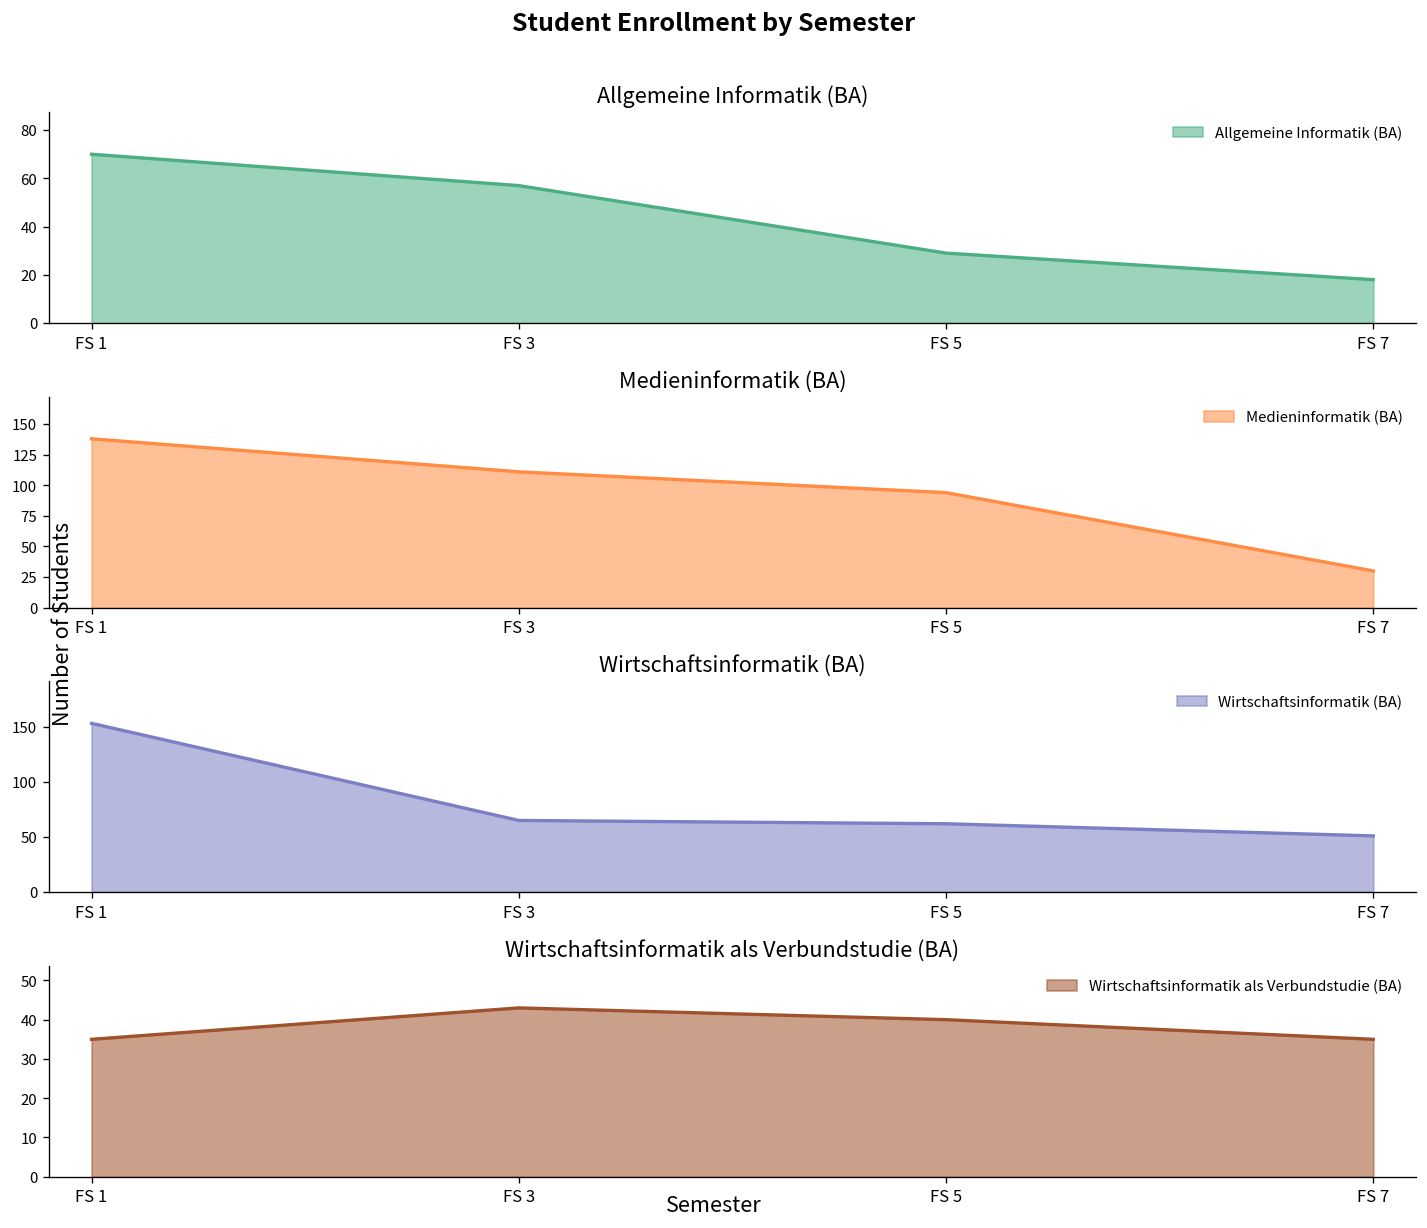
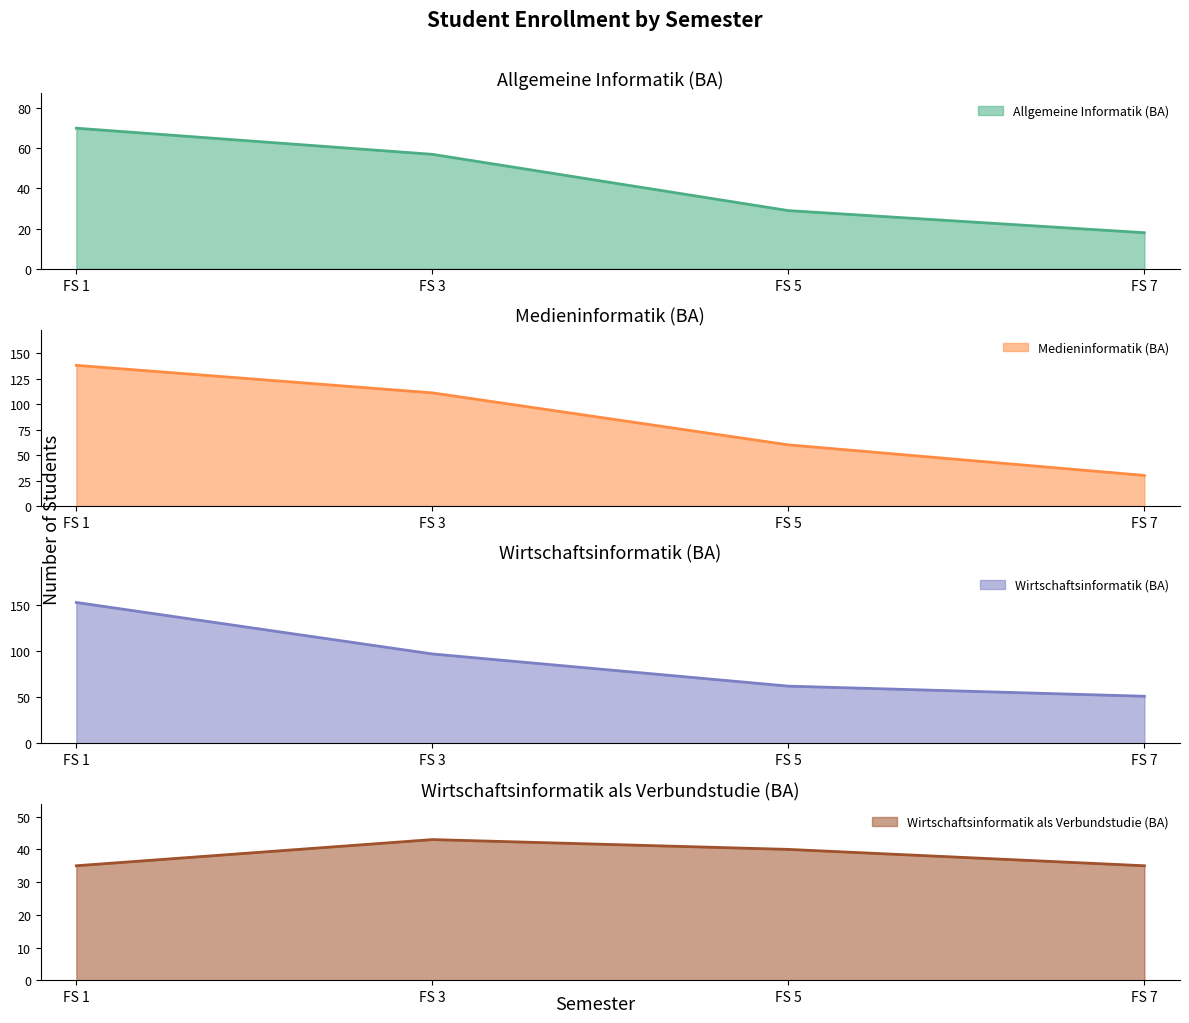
  {
    "Allgemeine Informatik (BA)": {
      "FS 1": 70,
      "FS 3": 57,
      "FS 5": 29,
      "FS 7": 18
    },
    "Medieninformatik (BA)": {
      "FS 1": 138,
      "FS 3": 111,
-     "FS 5": 94,
+     "FS 5": 60,
      "FS 7": 30
    },
    "Wirtschaftsinformatik (BA)": {
      "FS 1": 150,
-     "FS 3": 70,
+     "FS 3": 100,
      "FS 5": 60,
      "FS 7": 50
    },
    "Wirtschaftsinformatik als Verbundstudie (BA)": {
      "FS 1": 35,
      "FS 3": 43,
      "FS 5": 40,
      "FS 7": 35
    }
  }
